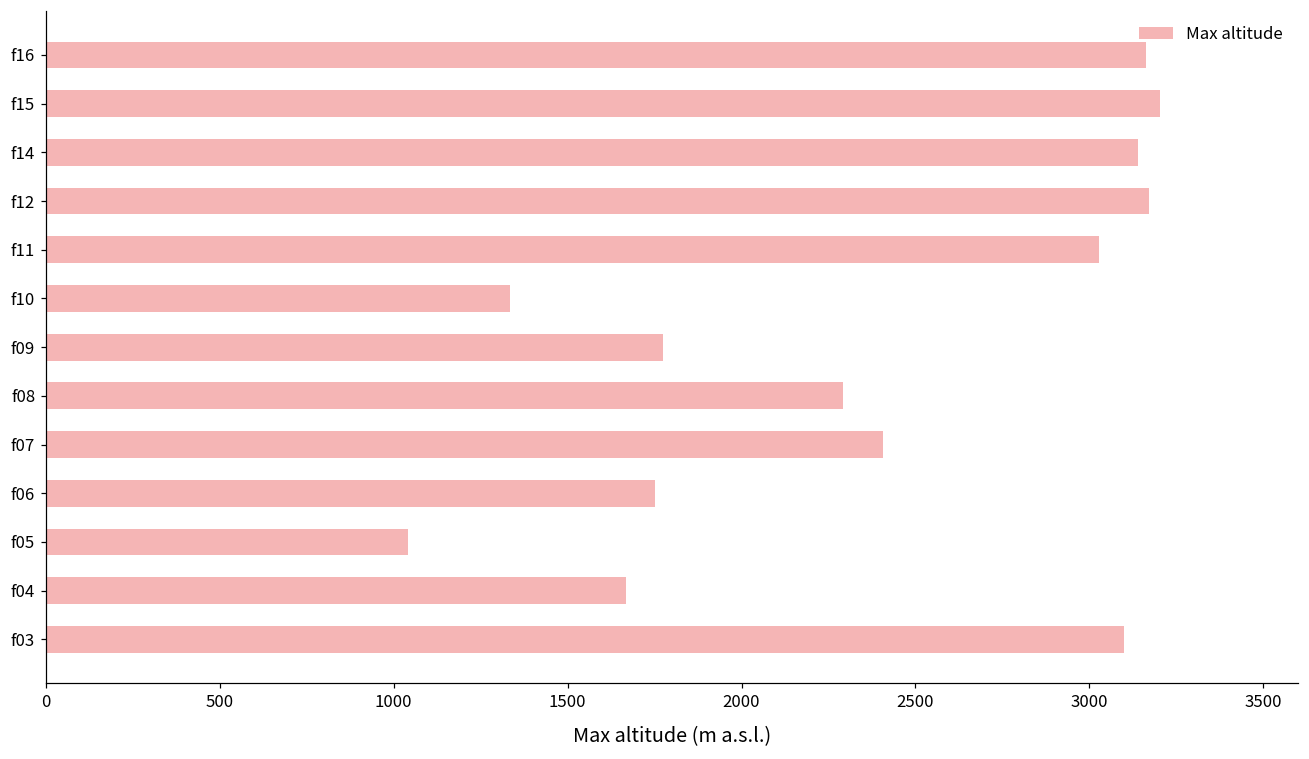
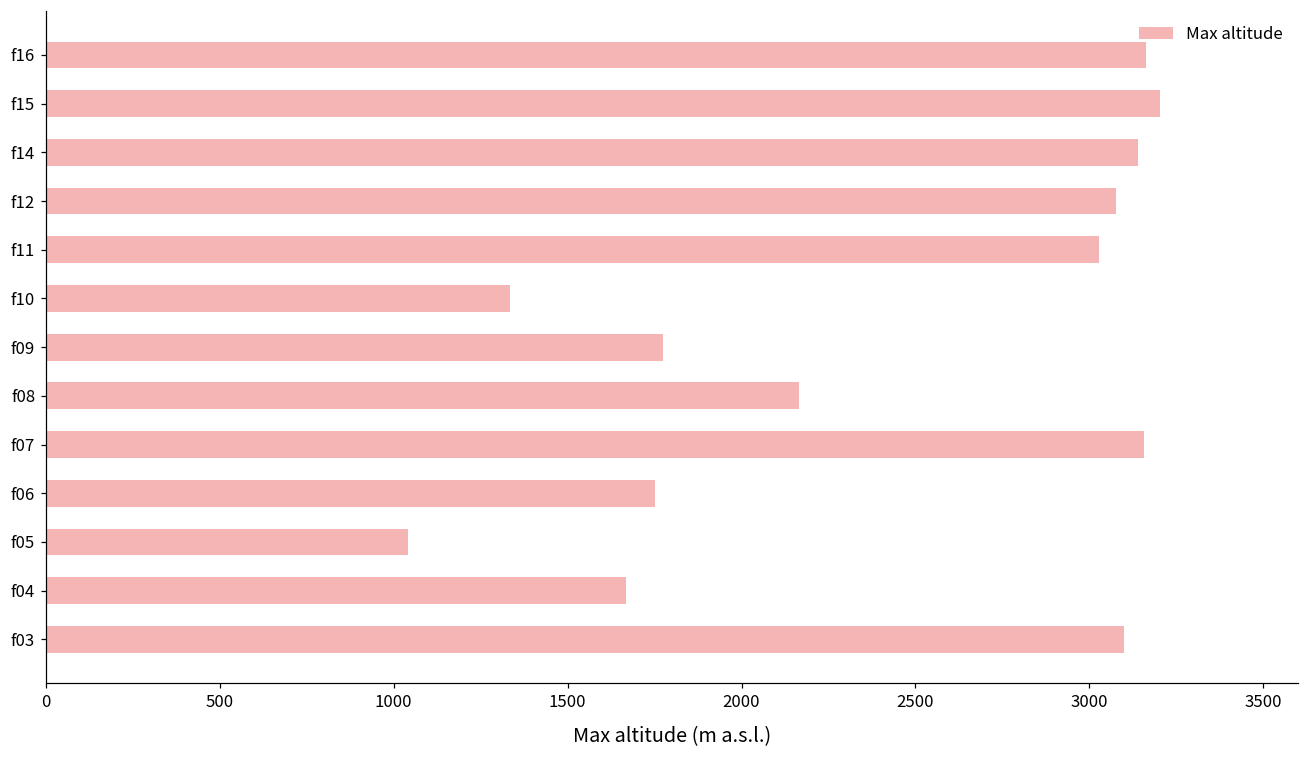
  {
    "f16": 3160,
    "f15": 3200,
    "f14": 3140,
-   "f12": 3170,
+   "f12": 3080,
    "f11": 3030,
    "f10": 1340,
    "f09": 1780,
-   "f08": 2290,
-   "f07": 2410,
+   "f08": 2170,
+   "f07": 3160,
    "f06": 1750,
    "f05": 1040,
    "f04": 1670,
    "f03": 3100
  }
